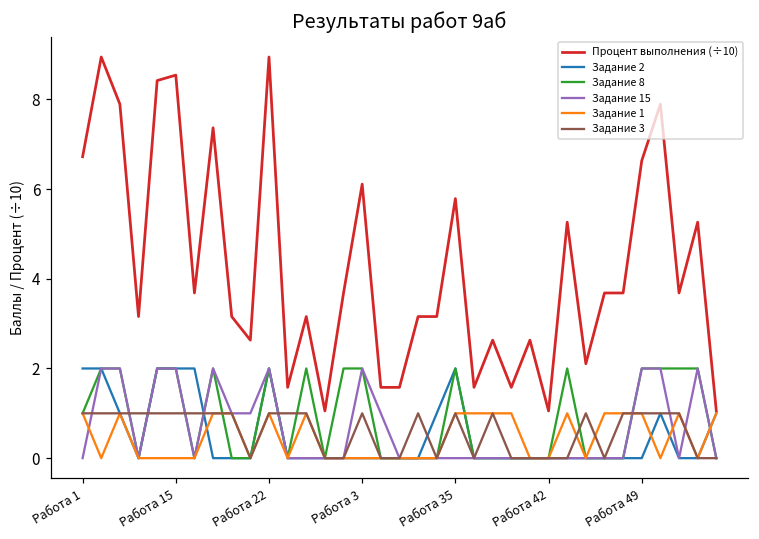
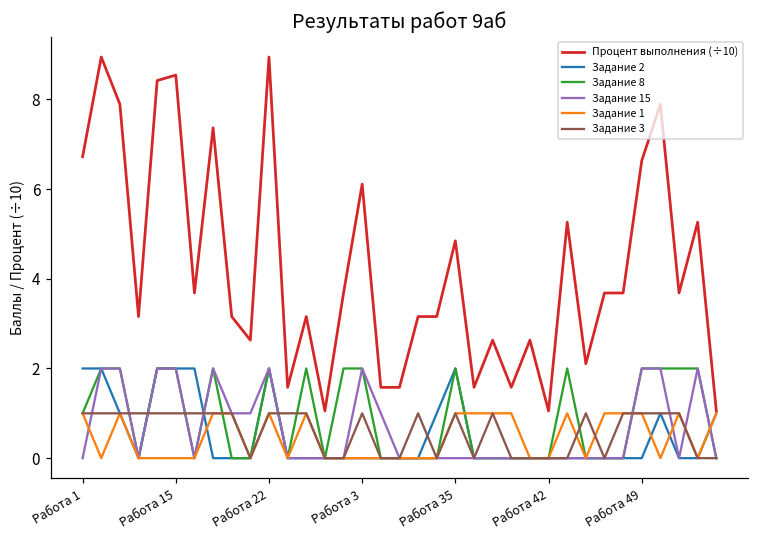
  {
    "Процент выполнения (÷10)": {
      "Работа 1": 6.7,
      "Работа 15": 8.5,
      "Работа 22": 8.9,
      "Работа 3": 6.1,
-     "Работа 35": 5.8,
+     "Работа 35": 4.8,
      "Работа 42": 1.1,
      "Работа 49": 6.6
    },
    "Задание 2": {
      "Работа 1": 2.0,
      "Работа 49": 0.0
    },
    "Задание 15": {
      "Работа 1": 0.0,
      "Работа 35": 0.0
    },
    "Задание 1": {
      "Работа 15": 0.0
    },
    "Задание 3": {
      "Работа 15": 1.0,
      "Работа 3": 1.0
    }
  }
